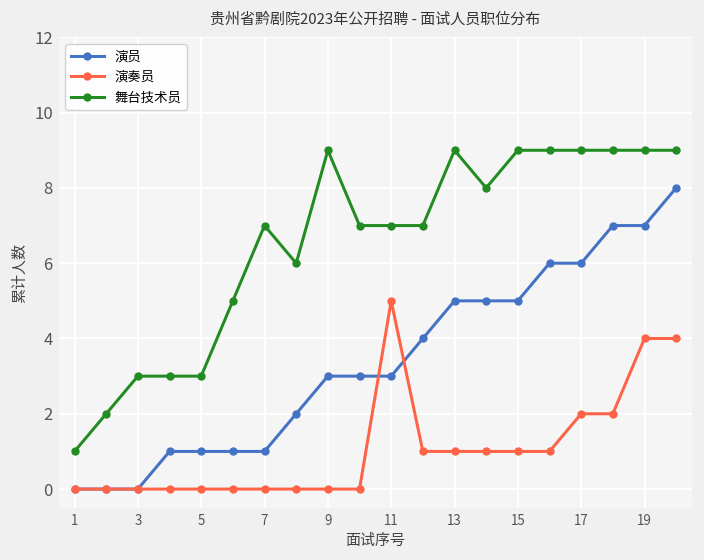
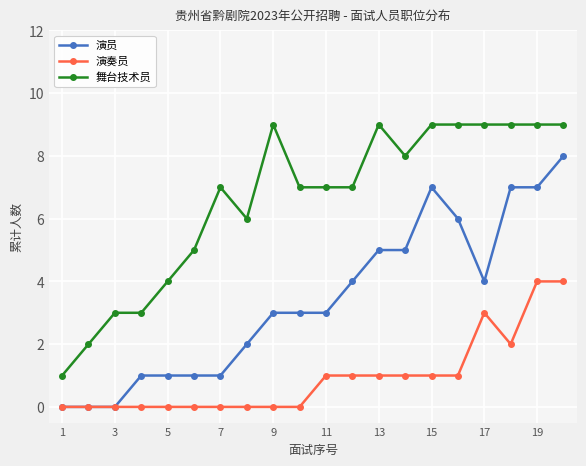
  {
    "演员": {
      "5": 1,
      "7": 1,
      "9": 3,
      "11": 3,
      "13": 5,
-     "15": 5,
-     "17": 6,
+     "15": 7,
+     "17": 4,
      "19": 7
    },
    "演奏员": {
      "5": 0,
      "7": 0,
      "9": 0,
-     "11": 5,
+     "11": 1,
      "13": 1,
      "15": 1,
-     "17": 2,
+     "17": 3,
      "19": 4
    },
    "舞台技术员": {
      "1": 1,
      "3": 3,
-     "5": 3,
+     "5": 4,
      "7": 7,
      "9": 9,
      "11": 7,
      "13": 9,
      "15": 9,
      "17": 9,
      "19": 9
    }
  }
